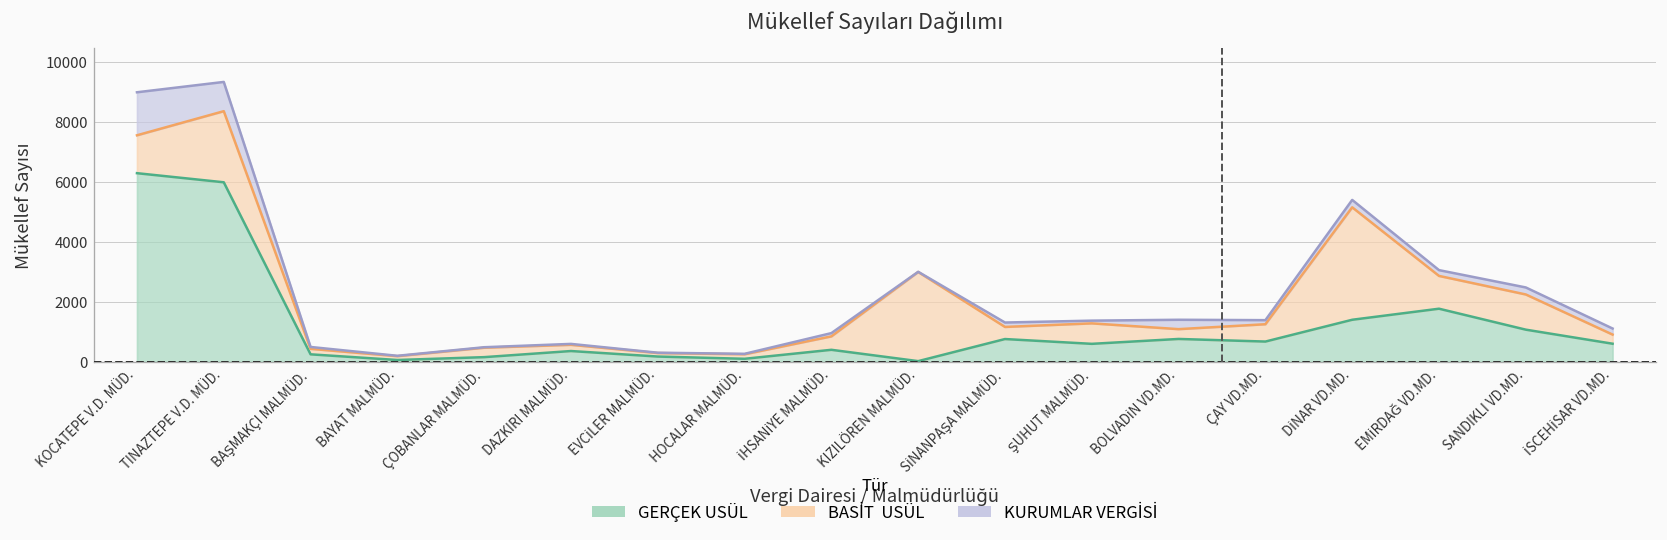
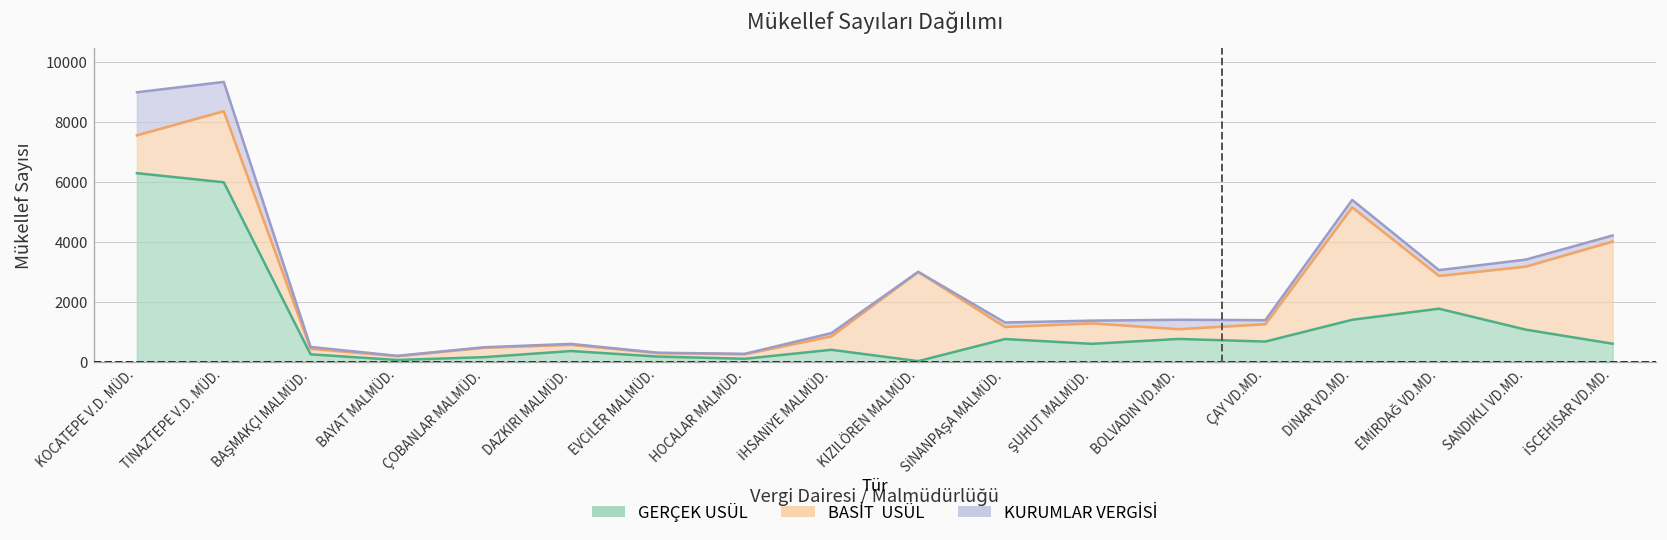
  {
    "BASİT USÜL": {
      "KOCATEPE V.D. MÜD.": 1300,
      "TINAZTEPE V.D. MÜD.": 2400,
      "İHSANİYE MALMÜD.": 400,
      "SİNANPAŞA MALMÜD.": 400,
      "BOLVADİN VD.MD.": 300,
      "ÇAY VD.MD.": 600,
      "DİNAR VD.MD.": 3800,
      "EMİRDAĞ VD.MD.": 1100,
-     "SANDIKLI VD.MD.": 1200,
-     "İSCEHİSAR VD.MD.": 300
+     "SANDIKLI VD.MD.": 2100,
+     "İSCEHİSAR VD.MD.": 3400
    }
  }
